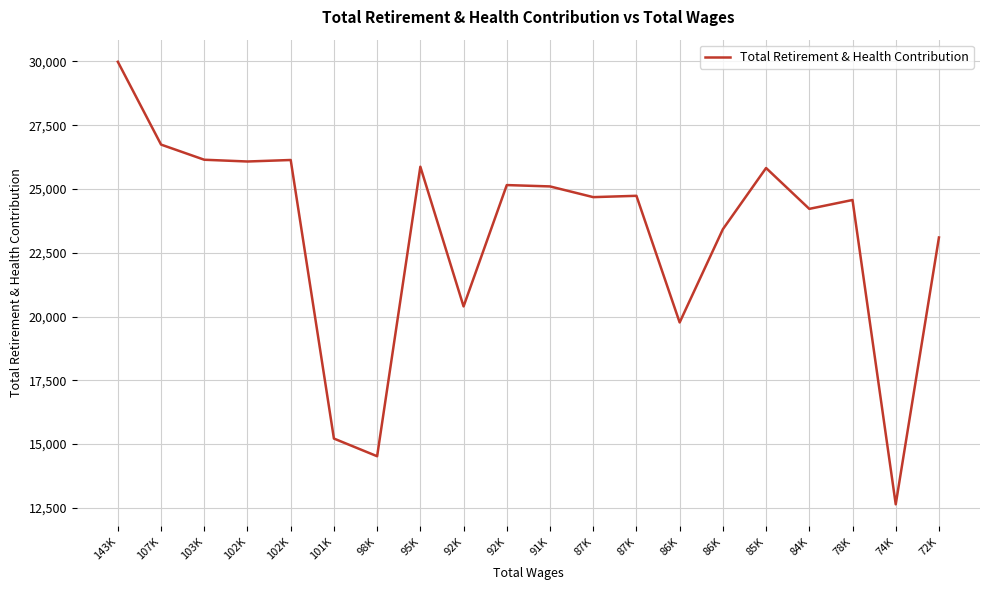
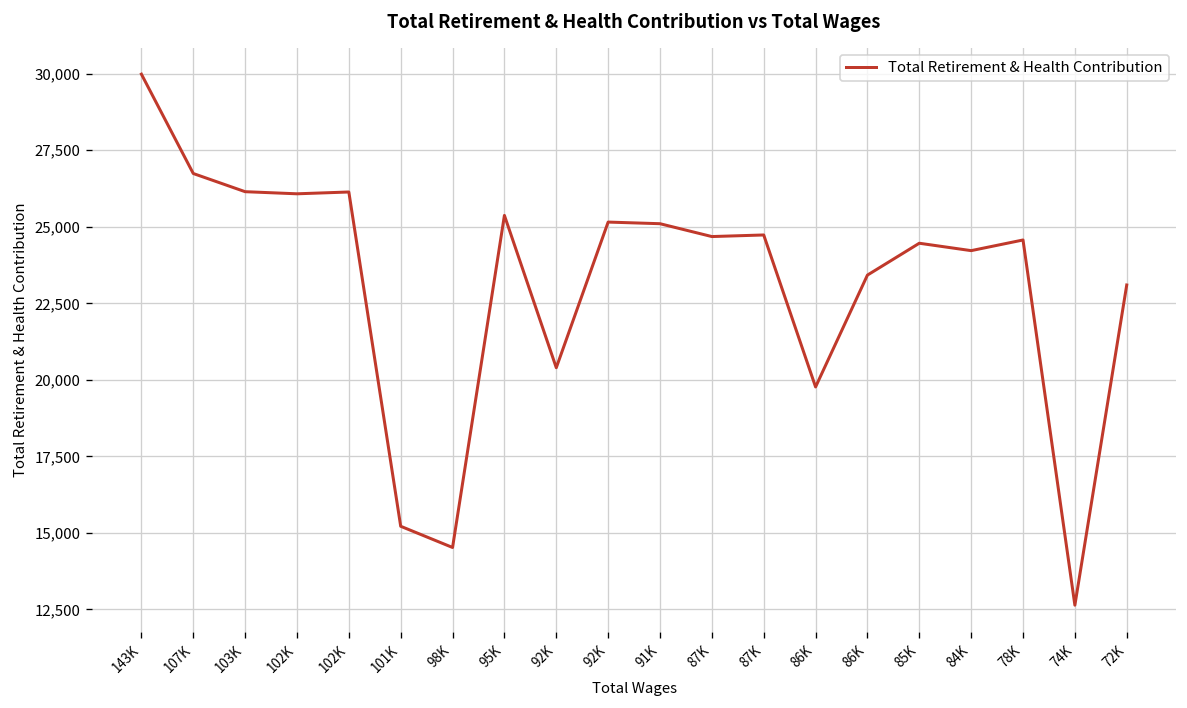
  {
    "143K": "30,000",
    "107K": "26,700",
    "103K": "26,100",
    "101K": "15,200",
    "98K": "14,500",
-   "95K": "25,900",
+   "95K": "25,400",
    "91K": "25,100",
-   "85K": "25,800",
+   "85K": "24,500",
    "84K": "24,200",
    "78K": "24,600",
    "74K": "12,600",
    "72K": "23,100"
  }
